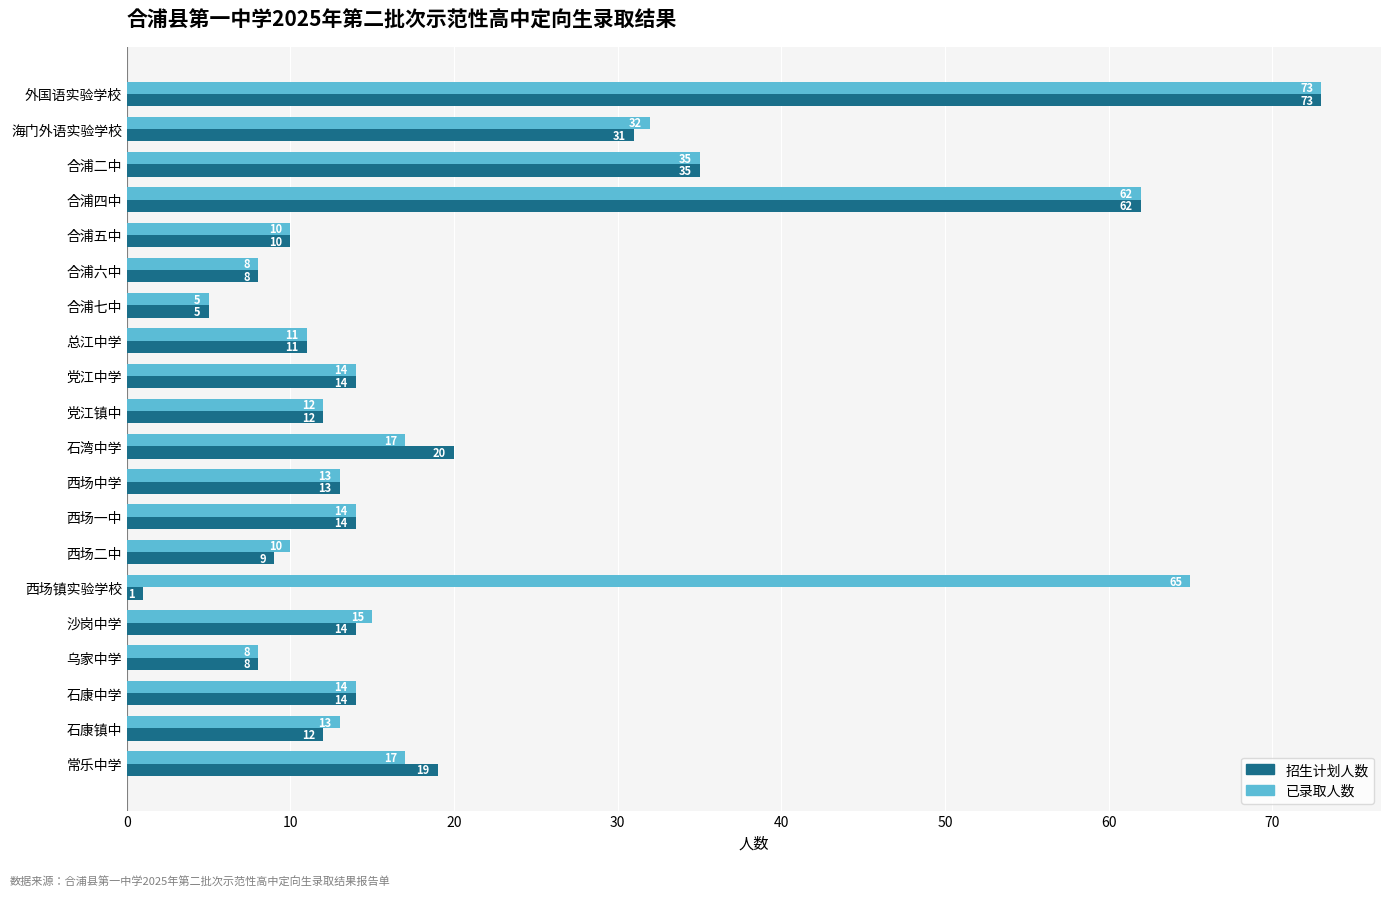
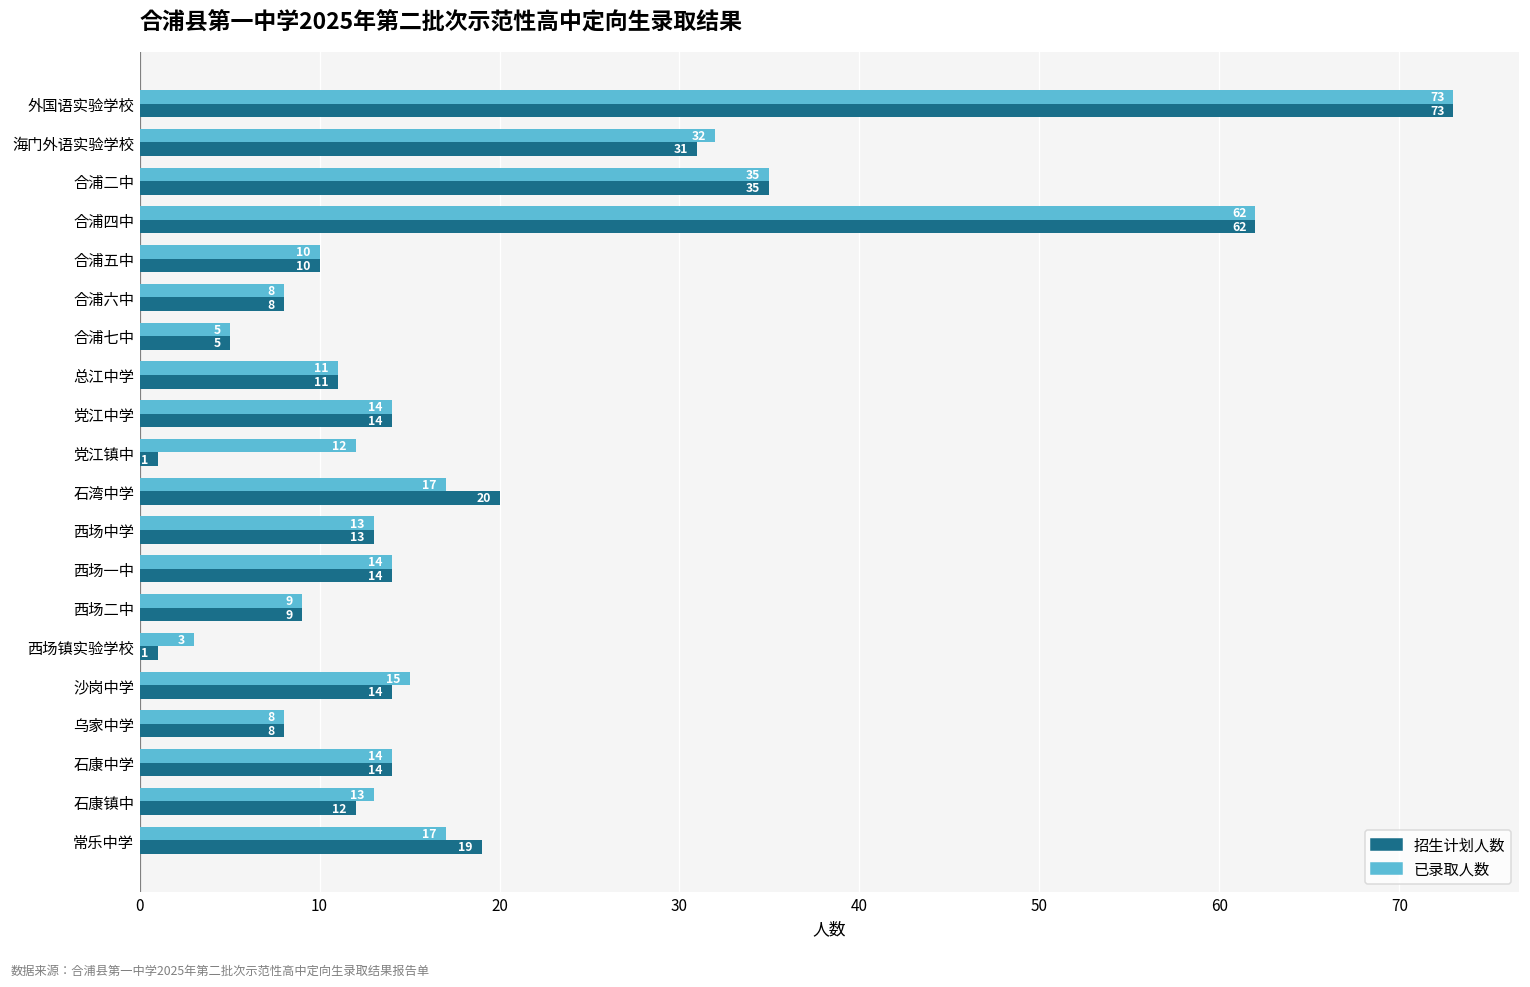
  {
    "招生计划人数": {
      "外国语实验学校": 73,
      "海门外语实验学校": 31,
      "合浦二中": 35,
      "合浦四中": 62,
      "合浦五中": 10,
      "合浦六中": 8,
      "合浦七中": 5,
      "总江中学": 11,
      "党江中学": 14,
-     "党江镇中": 12,
+     "党江镇中": 1,
      "石湾中学": 20,
      "西场中学": 13,
      "西场一中": 14,
      "西场二中": 9,
      "西场镇实验学校": 1,
      "沙岗中学": 14,
      "乌家中学": 8,
      "石康中学": 14,
      "石康镇中": 12,
      "常乐中学": 19
    },
    "已录取人数": {
      "外国语实验学校": 73,
      "海门外语实验学校": 32,
      "合浦二中": 35,
      "合浦四中": 62,
      "合浦五中": 10,
      "合浦六中": 8,
      "合浦七中": 5,
      "总江中学": 11,
      "党江中学": 14,
      "党江镇中": 12,
      "石湾中学": 17,
      "西场中学": 13,
      "西场一中": 14,
-     "西场二中": 10,
-     "西场镇实验学校": 65,
+     "西场二中": 9,
+     "西场镇实验学校": 3,
      "沙岗中学": 15,
      "乌家中学": 8,
      "石康中学": 14,
      "石康镇中": 13,
      "常乐中学": 17
    }
  }
